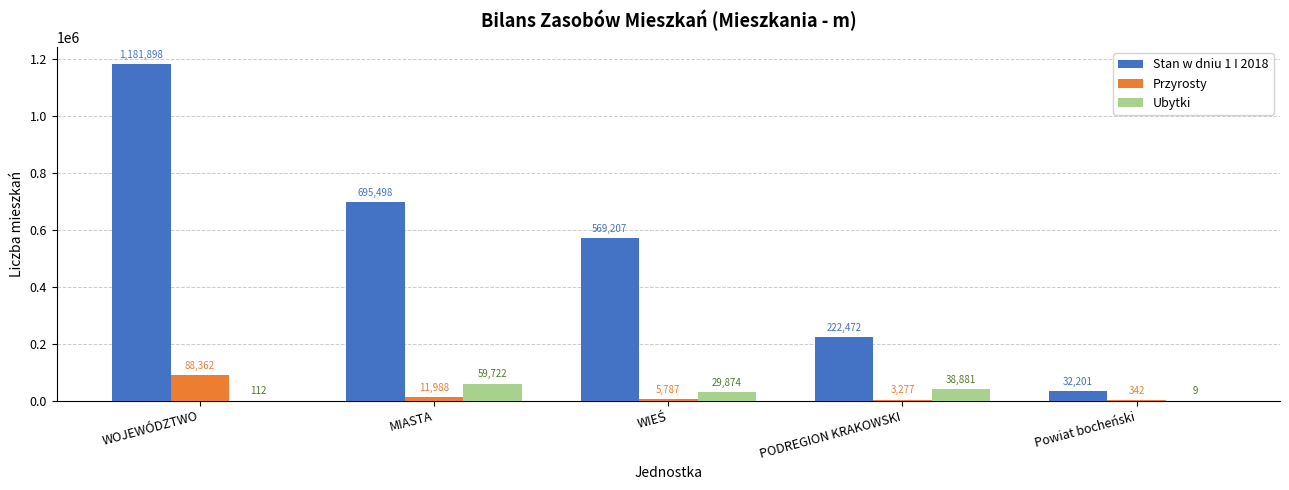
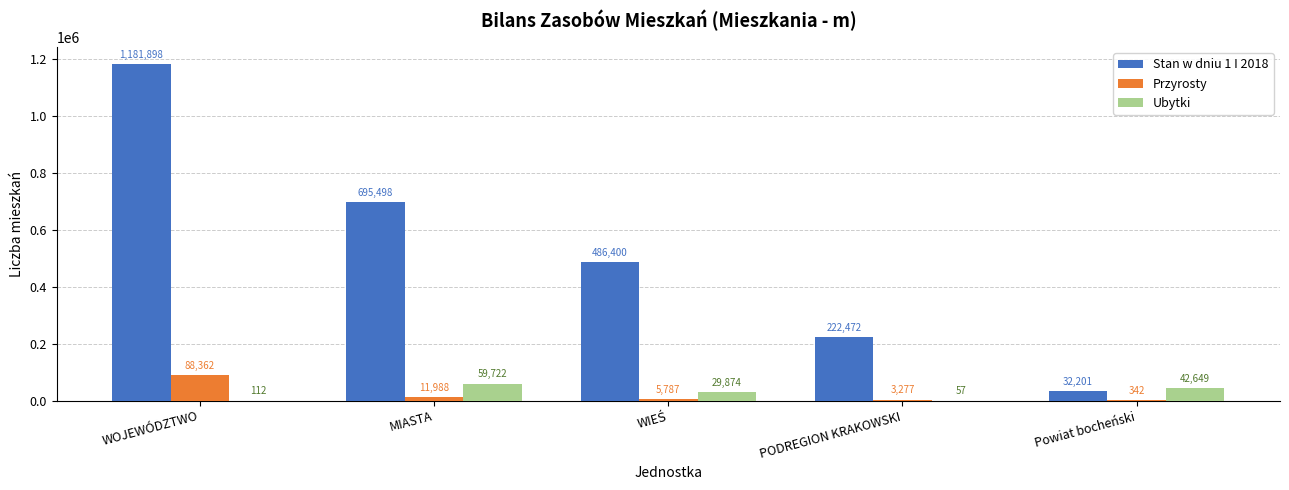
  {
    "Stan w dniu 1 I 2018": {
      "WOJEWÓDZTWO": "1,181,898",
      "MIASTA": "695,498",
-     "WIEŚ": "569,207",
+     "WIEŚ": "486,400",
      "PODREGION KRAKOWSKI": "222,472",
      "Powiat bocheński": "32,201"
    },
    "Przyrosty": {
      "WOJEWÓDZTWO": "88,362",
      "MIASTA": "11,988",
      "WIEŚ": "5,787",
      "PODREGION KRAKOWSKI": "3,277",
      "Powiat bocheński": "342"
    },
    "Ubytki": {
      "WOJEWÓDZTWO": "112",
      "MIASTA": "59,722",
      "WIEŚ": "29,874",
-     "PODREGION KRAKOWSKI": "38,881",
-     "Powiat bocheński": "9"
+     "PODREGION KRAKOWSKI": "57",
+     "Powiat bocheński": "42,649"
    }
  }
